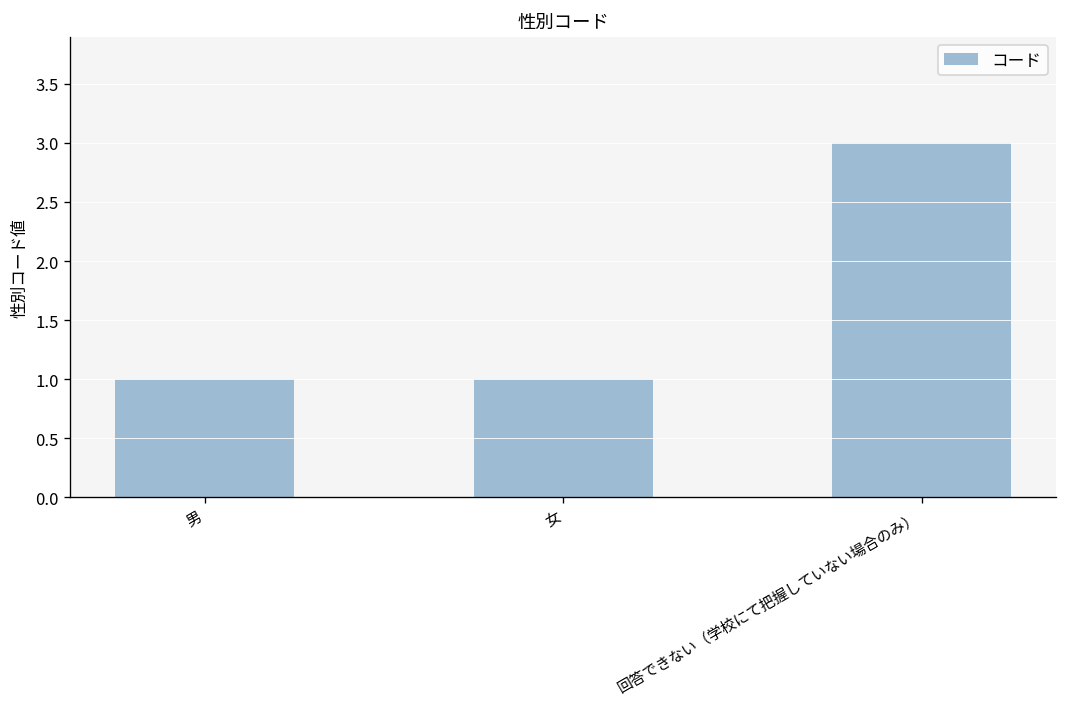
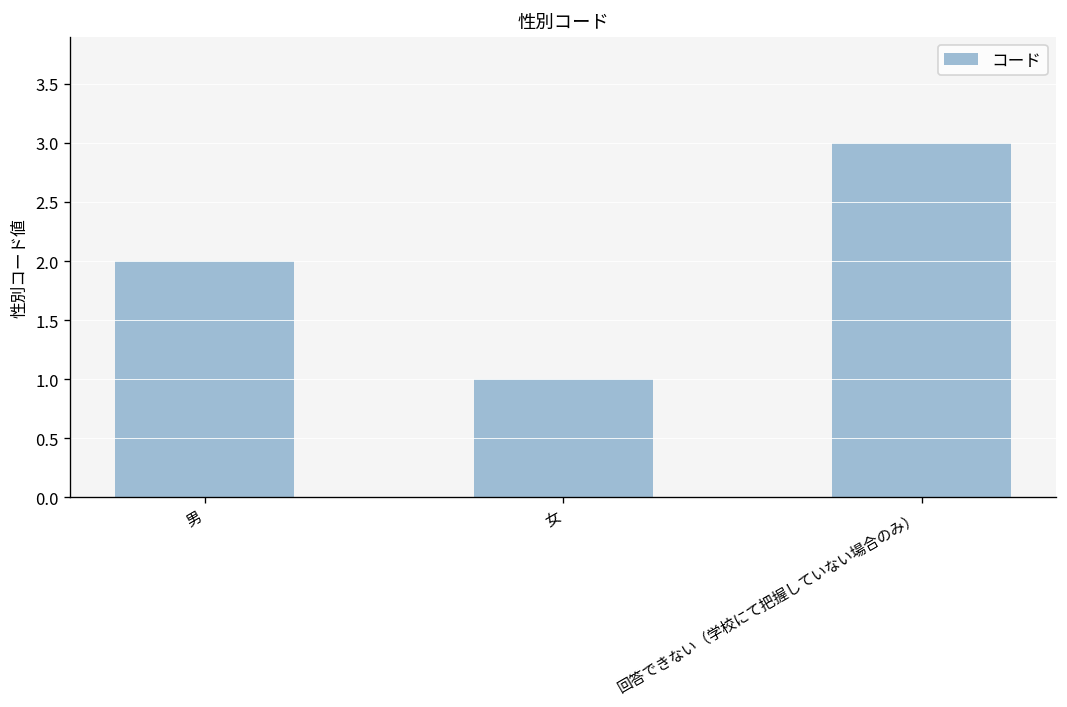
  {
-   "男": 1,
+   "男": 2,
    "女": 1,
    "回答できない（学校にて把握していない場合のみ）": 3
  }
